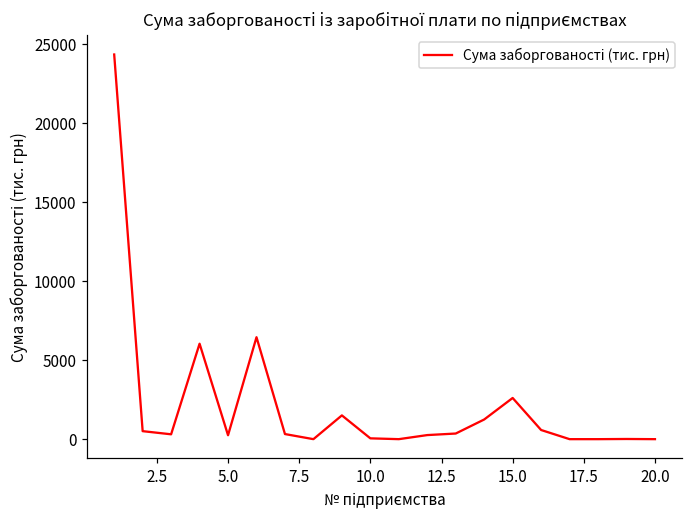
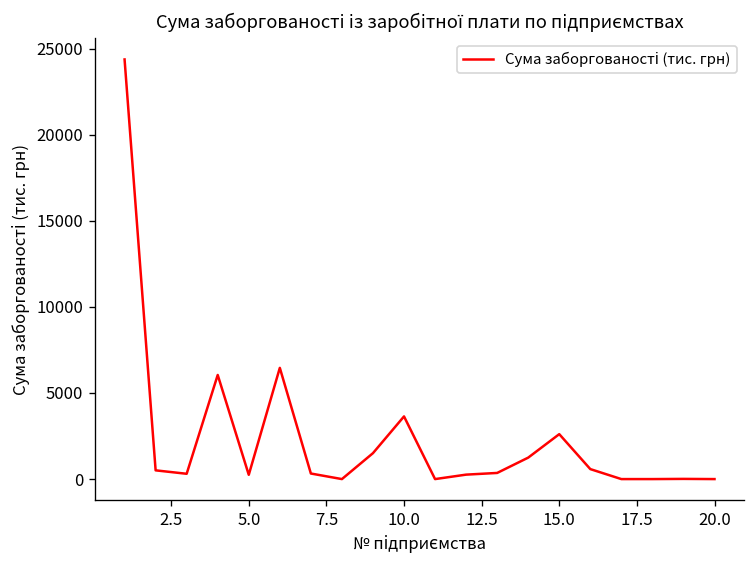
  {
    "5.0": 200,
-   "10.0": 100,
+   "10.0": 3600,
    "15.0": 2600,
    "20.0": 0
  }
